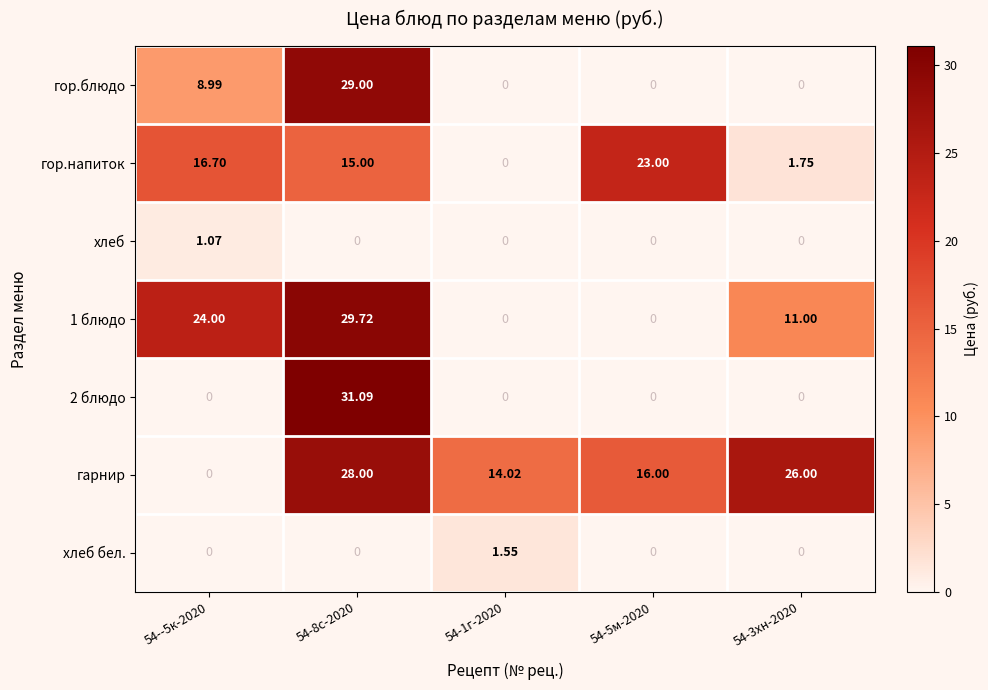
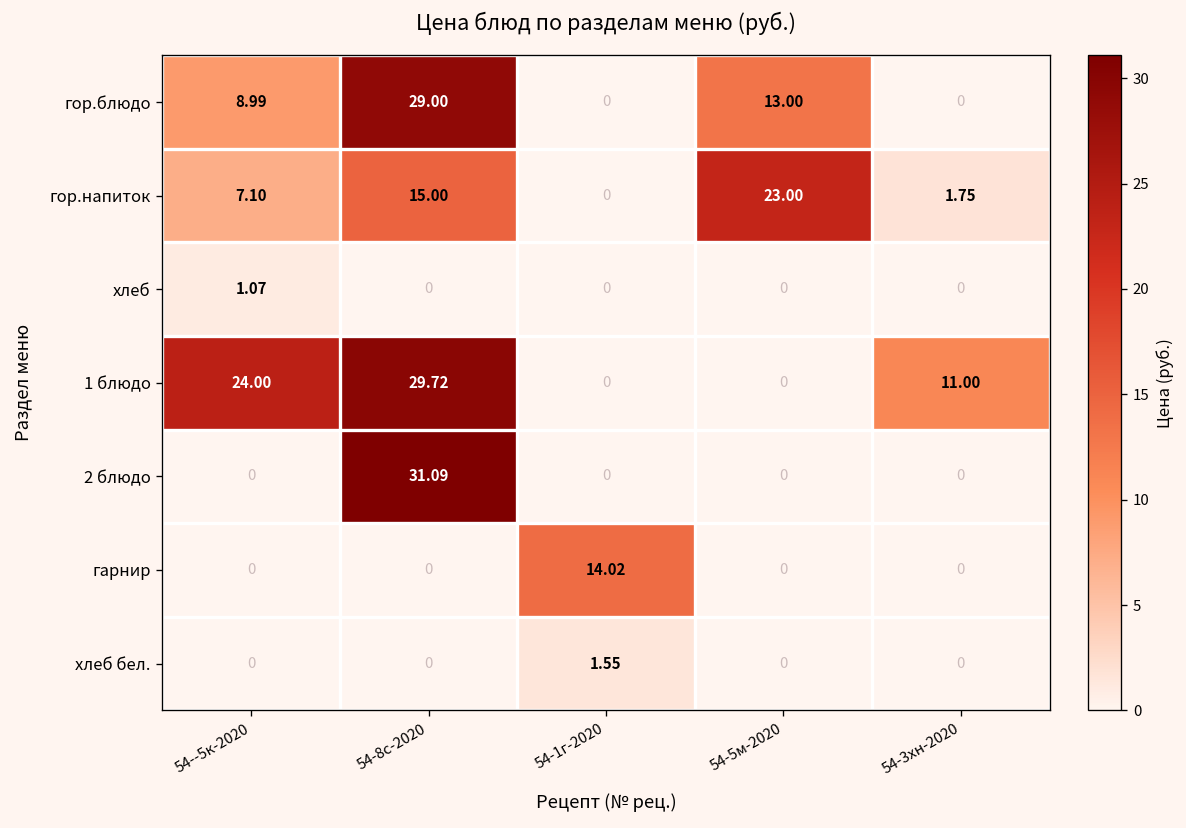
  {
    "гор.блюдо": {
      "54--5к-2020": 8.99,
      "54-8с-2020": 29.00,
      "54-1г-2020": 0,
-     "54-5м-2020": 0,
+     "54-5м-2020": 13.00,
      "54-3хн-2020": 0
    },
    "гор.напиток": {
-     "54--5к-2020": 16.70,
+     "54--5к-2020": 7.10,
      "54-8с-2020": 15.00,
      "54-1г-2020": 0,
      "54-5м-2020": 23.00,
      "54-3хн-2020": 1.75
    },
    "хлеб": {
      "54--5к-2020": 1.07,
      "54-8с-2020": 0,
      "54-1г-2020": 0,
      "54-5м-2020": 0,
      "54-3хн-2020": 0
    },
    "1 блюдо": {
      "54--5к-2020": 24.00,
      "54-8с-2020": 29.72,
      "54-1г-2020": 0,
      "54-5м-2020": 0,
      "54-3хн-2020": 11.00
    },
    "2 блюдо": {
      "54--5к-2020": 0,
      "54-8с-2020": 31.09,
      "54-1г-2020": 0,
      "54-5м-2020": 0,
      "54-3хн-2020": 0
    },
    "гарнир": {
      "54--5к-2020": 0,
-     "54-8с-2020": 28.00,
+     "54-8с-2020": 0,
      "54-1г-2020": 14.02,
-     "54-5м-2020": 16.00,
-     "54-3хн-2020": 26.00
+     "54-5м-2020": 0,
+     "54-3хн-2020": 0
    },
    "хлеб бел.": {
      "54--5к-2020": 0,
      "54-8с-2020": 0,
      "54-1г-2020": 1.55,
      "54-5м-2020": 0,
      "54-3хн-2020": 0
    }
  }
